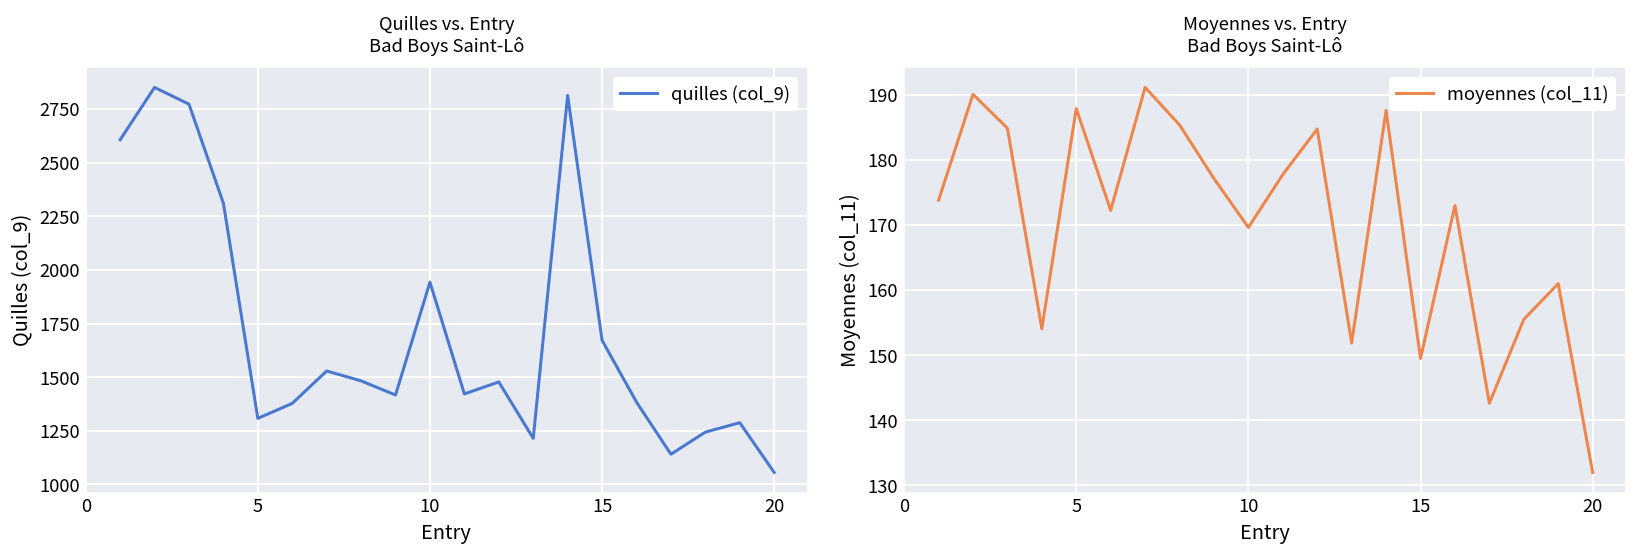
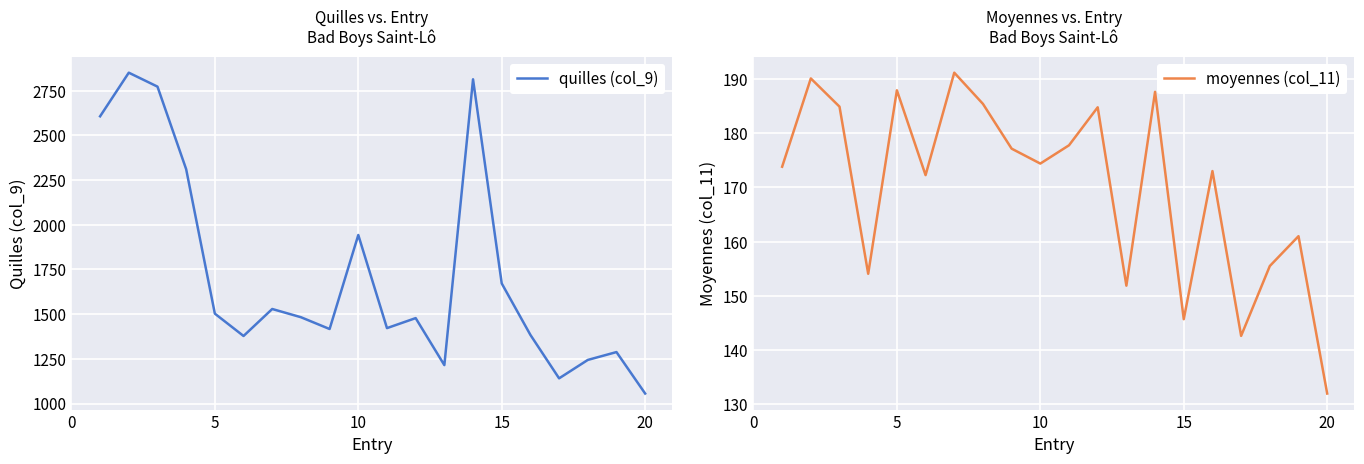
  {
    "Quilles vs. Entry Bad Boys Saint-Lô": {
-     "5": 1310,
+     "5": 1500,
      "10": 1940,
      "15": 1670,
      "20": 1060
    },
    "Moyennes vs. Entry Bad Boys Saint-Lô": {
      "5": 188,
-     "10": 170,
-     "15": 150,
+     "10": 174,
+     "15": 146,
      "20": 132
    }
  }
